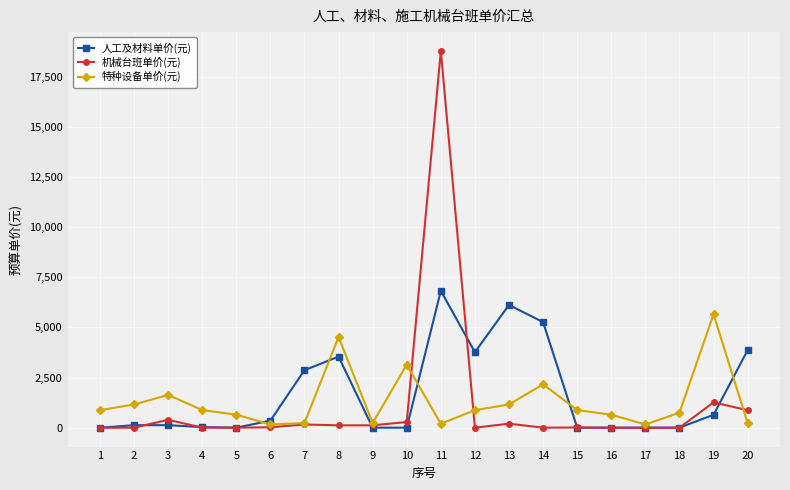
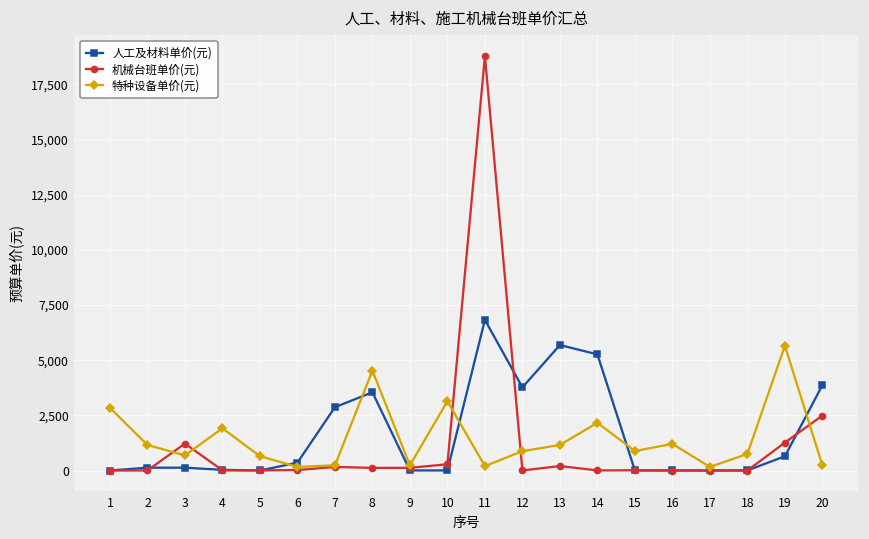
  {
    "人工及材料单价(元)": {
      "3": "100",
      "6": "400",
      "7": "2,900",
      "8": "3,500",
      "10": "0",
      "11": "6,800",
      "12": "3,800",
-     "13": "6,100",
+     "13": "5,700",
      "14": "5,300",
      "19": "600",
      "20": "3,900"
    },
    "机械台班单价(元)": {
-     "3": "400",
+     "3": "1,200",
      "6": "0",
      "8": "100",
      "10": "300",
      "11": "18,800",
      "12": "0",
      "13": "200",
      "14": "0",
      "19": "1,300",
-     "20": "900"
+     "20": "2,500"
    },
    "特种设备单价(元)": {
-     "1": "900",
+     "1": "2,800",
      "2": "1,200",
-     "3": "1,600",
-     "4": "900",
+     "3": "700",
+     "4": "1,900",
      "5": "700",
      "6": "200",
      "8": "4,500",
      "10": "3,100",
      "11": "200",
      "12": "900",
      "13": "1,200",
      "14": "2,200",
      "15": "900",
-     "16": "700",
+     "16": "1,200",
      "17": "200",
      "18": "800",
      "19": "5,700",
      "20": "200"
    }
  }
